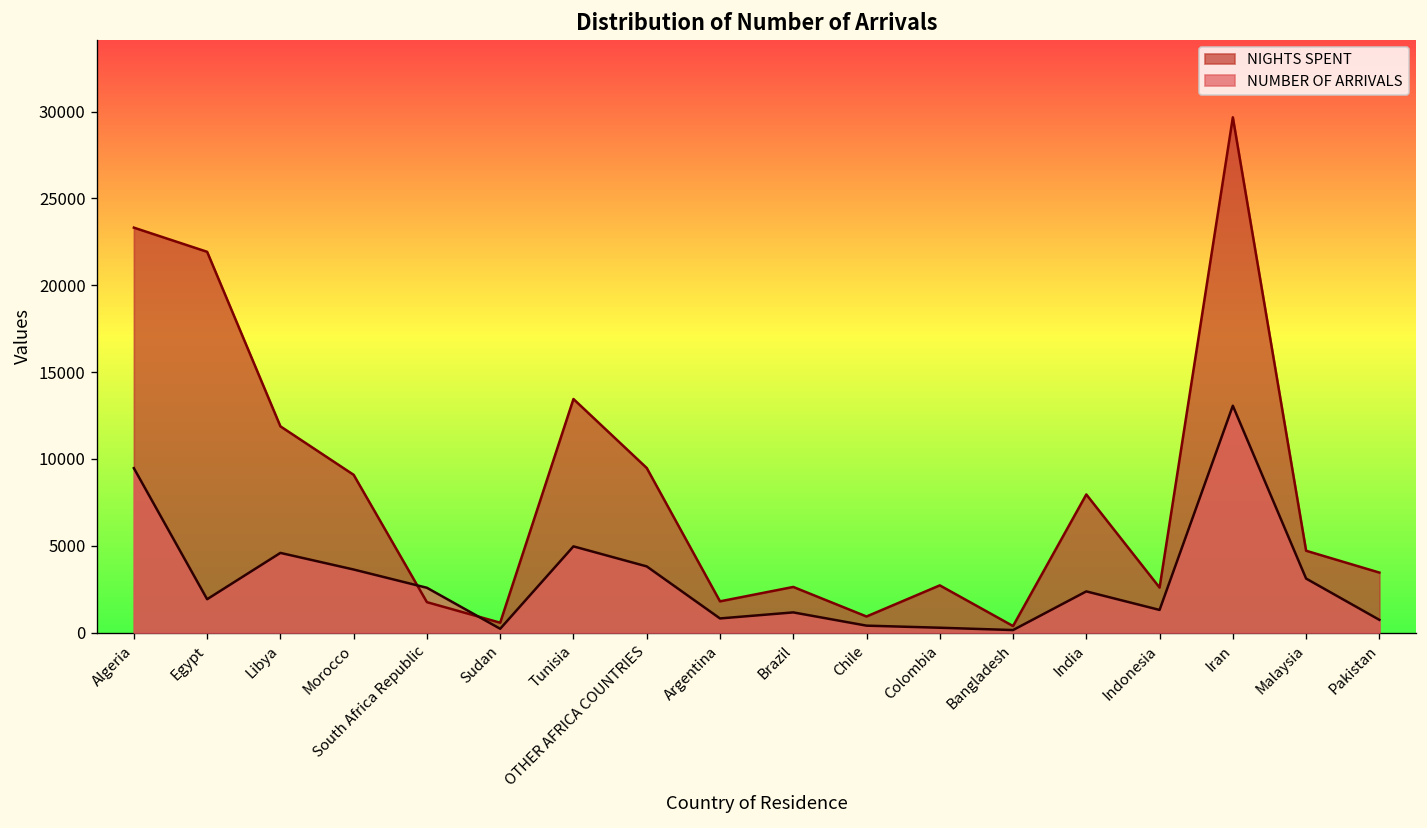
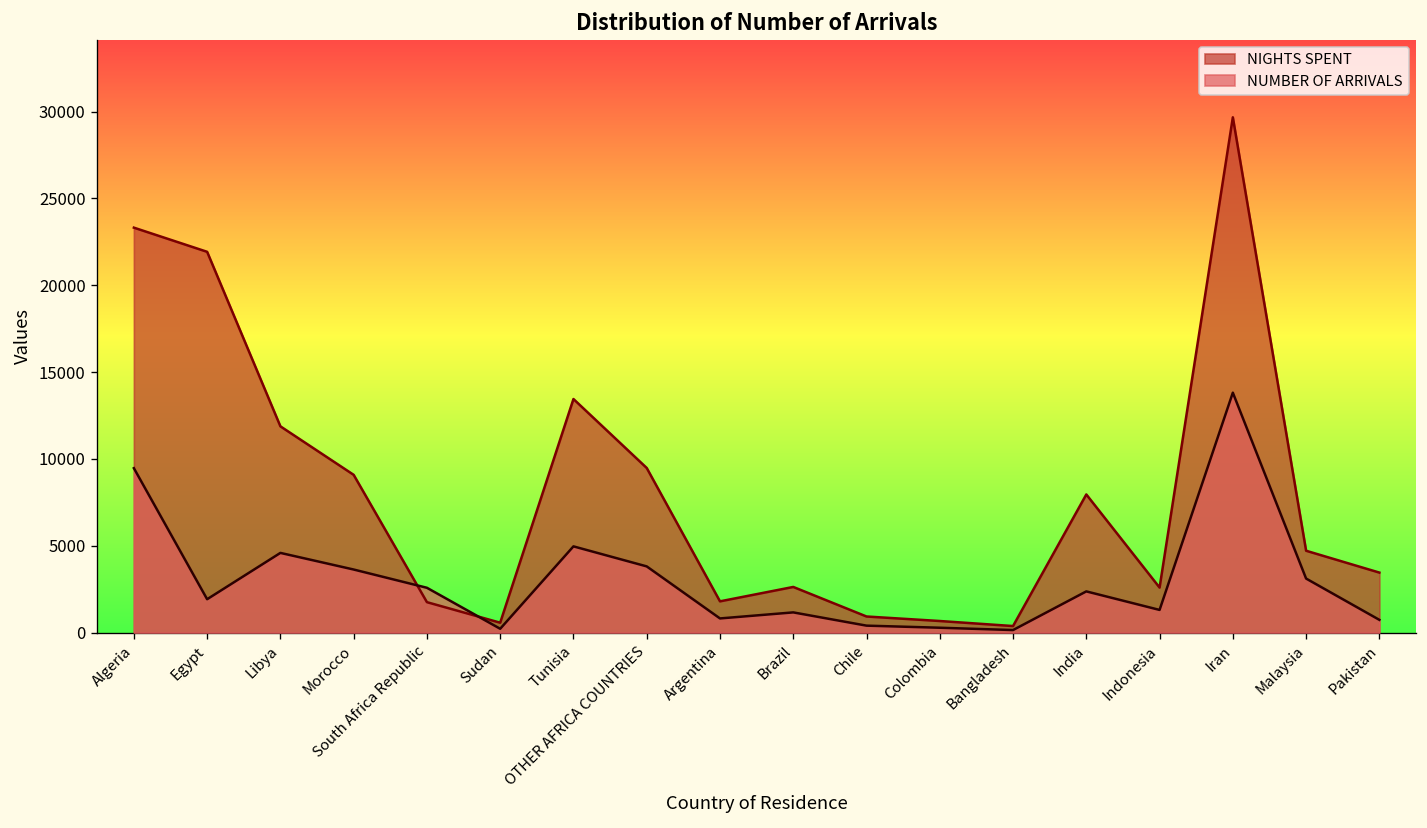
  {
    "NIGHTS SPENT": {
      "Algeria": 23300,
      "Egypt": 21900,
      "Libya": 11900,
      "Morocco": 9100,
      "South Africa Republic": 1800,
      "Sudan": 600,
      "Tunisia": 13500,
      "OTHER AFRICA COUNTRIES": 9500,
      "Argentina": 1800,
      "Brazil": 2600,
      "Chile": 900,
-     "Colombia": 2700,
+     "Colombia": 700,
      "Bangladesh": 400,
      "India": 8000,
      "Indonesia": 2600,
      "Iran": 29700,
      "Malaysia": 4700,
      "Pakistan": 3500
    },
    "NUMBER OF ARRIVALS": {
      "Algeria": 9500,
      "Egypt": 1900,
      "Libya": 4600,
      "Morocco": 3600,
      "South Africa Republic": 2600,
      "Sudan": 200,
      "Tunisia": 5000,
      "OTHER AFRICA COUNTRIES": 3800,
      "Argentina": 800,
      "Brazil": 1200,
      "Chile": 400,
      "Colombia": 300,
      "Bangladesh": 200,
      "India": 2400,
      "Indonesia": 1300,
-     "Iran": 13100,
+     "Iran": 13800,
      "Malaysia": 3100,
      "Pakistan": 700
    }
  }
